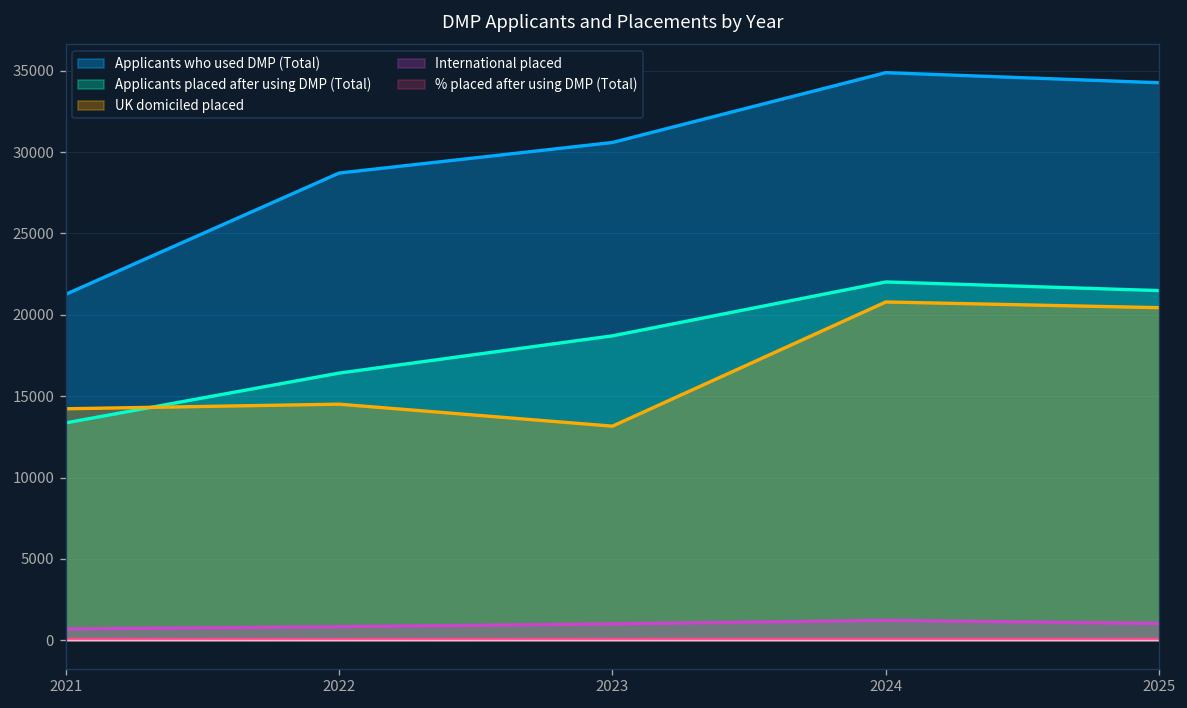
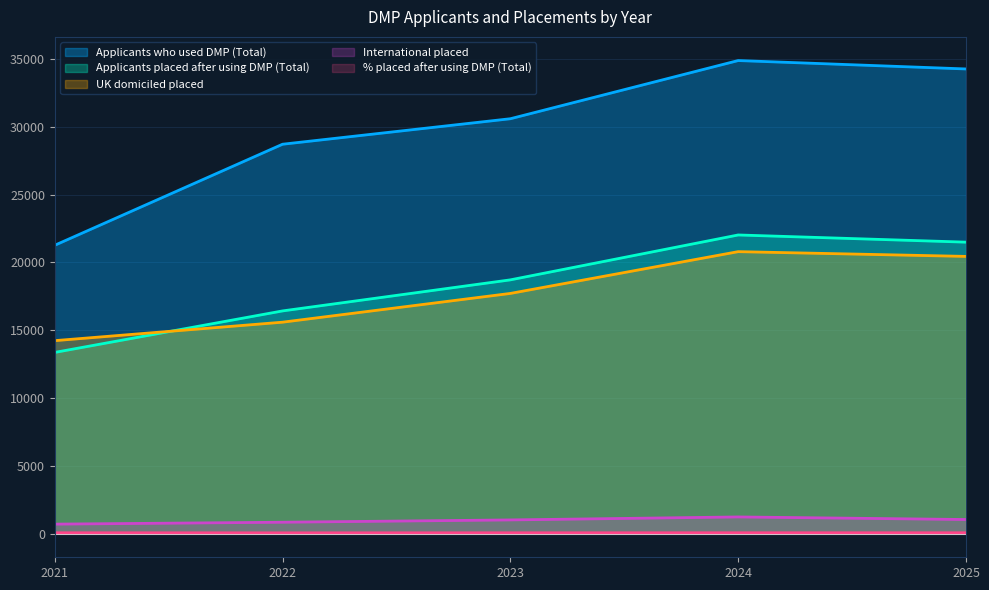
  {
    "UK domiciled placed": {
      "2021": 14200,
-     "2022": 14500,
-     "2023": 13200,
+     "2022": 15600,
+     "2023": 17700,
      "2024": 20800,
      "2025": 20400
    }
  }
